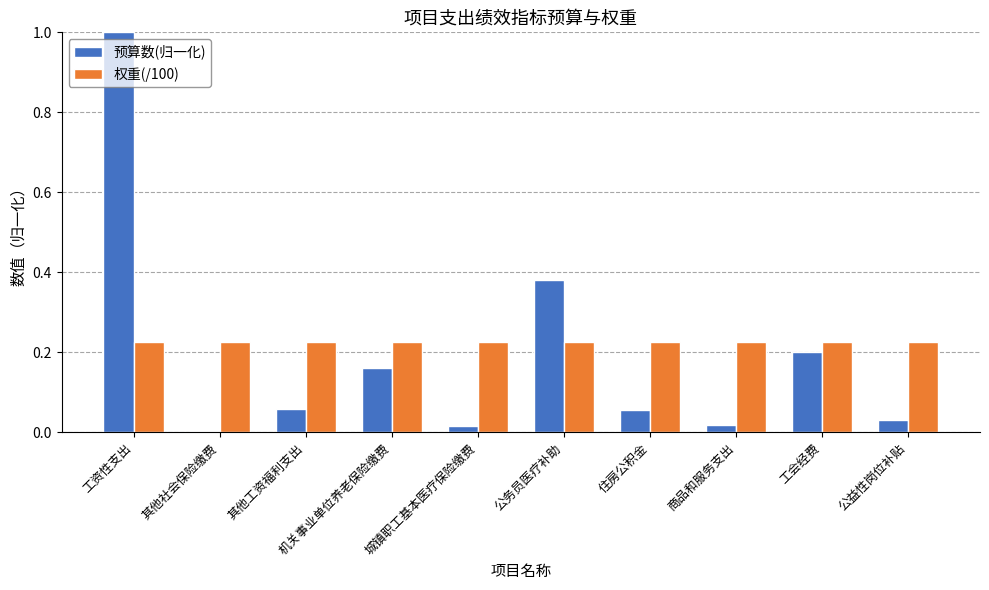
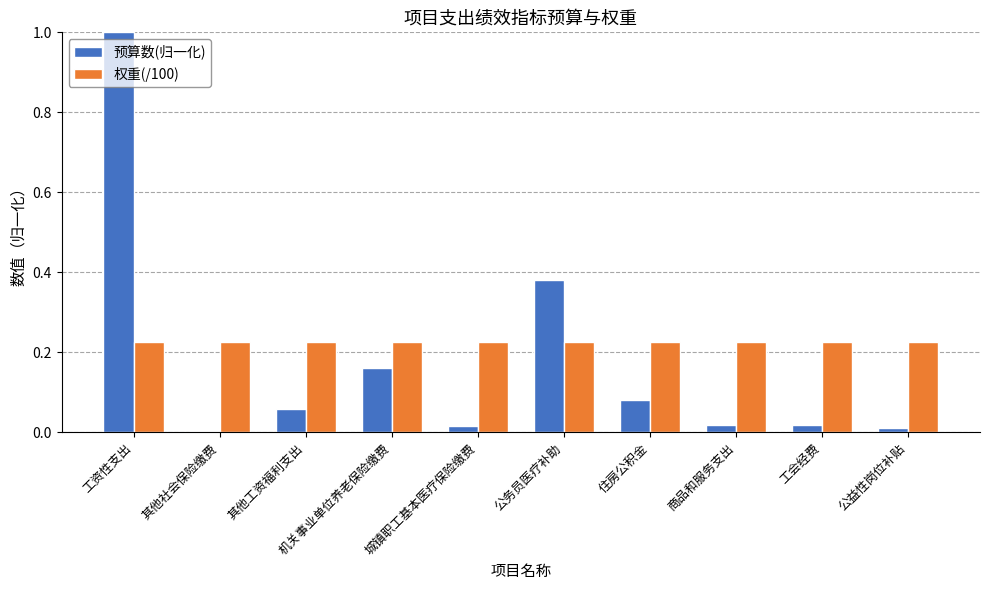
  {
    "预算数(归一化)": {
      "工资性支出": 1.00,
      "其他工资福利支出": 0.06,
      "机关事业单位养老保险缴费": 0.16,
      "城镇职工基本医疗保险缴费": 0.02,
      "公务员医疗补助": 0.38,
-     "住房公积金": 0.06,
+     "住房公积金": 0.08,
      "商品和服务支出": 0.02,
-     "工会经费": 0.20,
-     "公益性岗位补贴": 0.03
+     "工会经费": 0.02,
+     "公益性岗位补贴": 0.01
    },
    "权重(/100)": {
      "工资性支出": 0.23,
      "其他社会保险缴费": 0.23,
      "其他工资福利支出": 0.23,
      "机关事业单位养老保险缴费": 0.23,
      "城镇职工基本医疗保险缴费": 0.23,
      "公务员医疗补助": 0.23,
      "住房公积金": 0.23,
      "商品和服务支出": 0.23,
      "工会经费": 0.23,
      "公益性岗位补贴": 0.23
    }
  }
